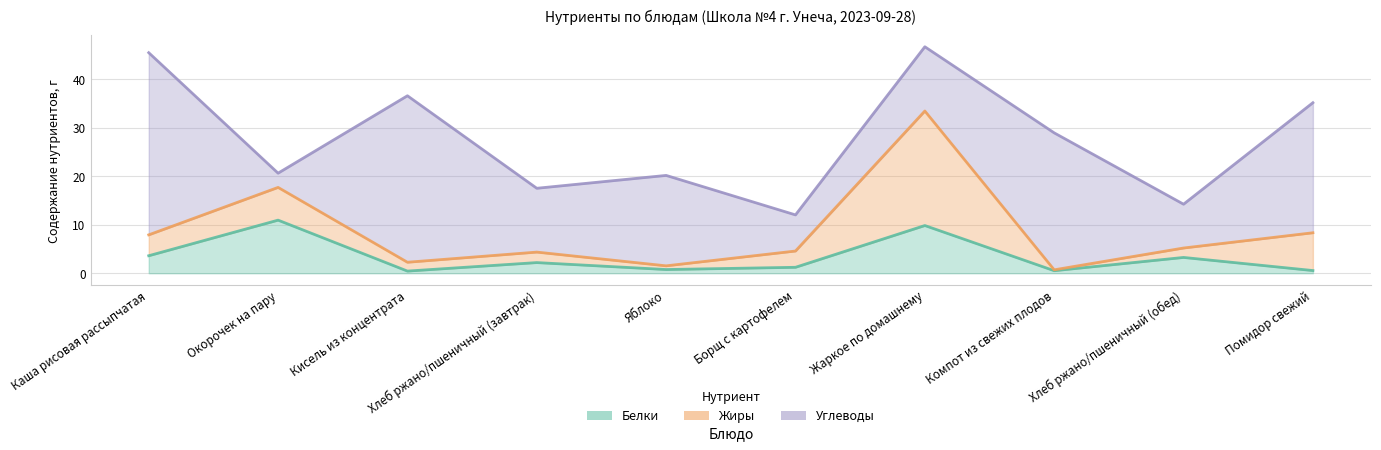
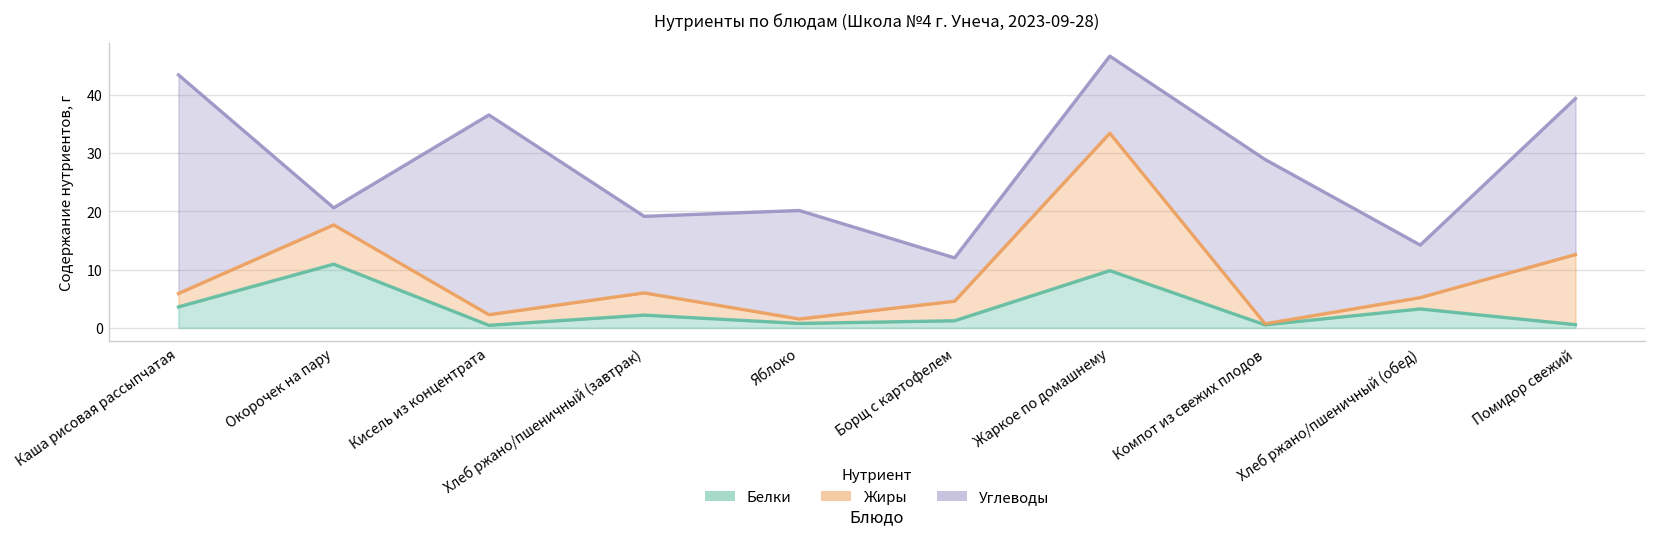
  {
    "Жиры": {
-     "Каша рисовая рассыпчатая": 4,
+     "Каша рисовая рассыпчатая": 2,
      "Окорочек на пару": 7,
      "Кисель из концентрата": 2,
-     "Хлеб ржано/пшеничный (завтрак)": 2,
+     "Хлеб ржано/пшеничный (завтрак)": 4,
      "Яблоко": 1,
      "Борщ с картофелем": 3,
      "Жаркое по домашнему": 24,
      "Хлеб ржано/пшеничный (обед)": 2,
-     "Помидор свежий": 8
+     "Помидор свежий": 12
    }
  }
